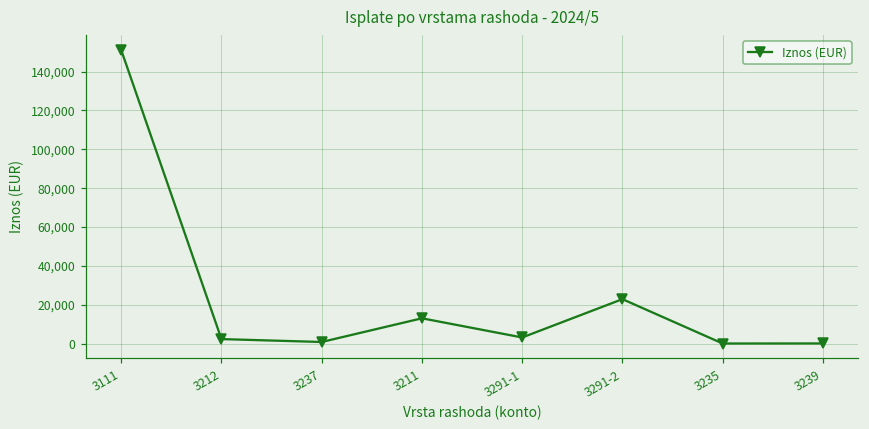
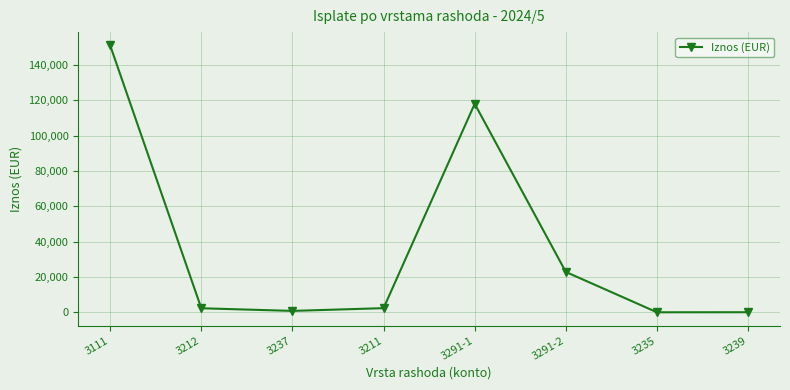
  {
    "3111": "151,000",
    "3212": "2,000",
    "3237": "1,000",
-   "3211": "13,000",
-   "3291-1": "3,000",
+   "3211": "2,000",
+   "3291-1": "118,000",
    "3291-2": "23,000",
    "3235": "0",
    "3239": "0"
  }
